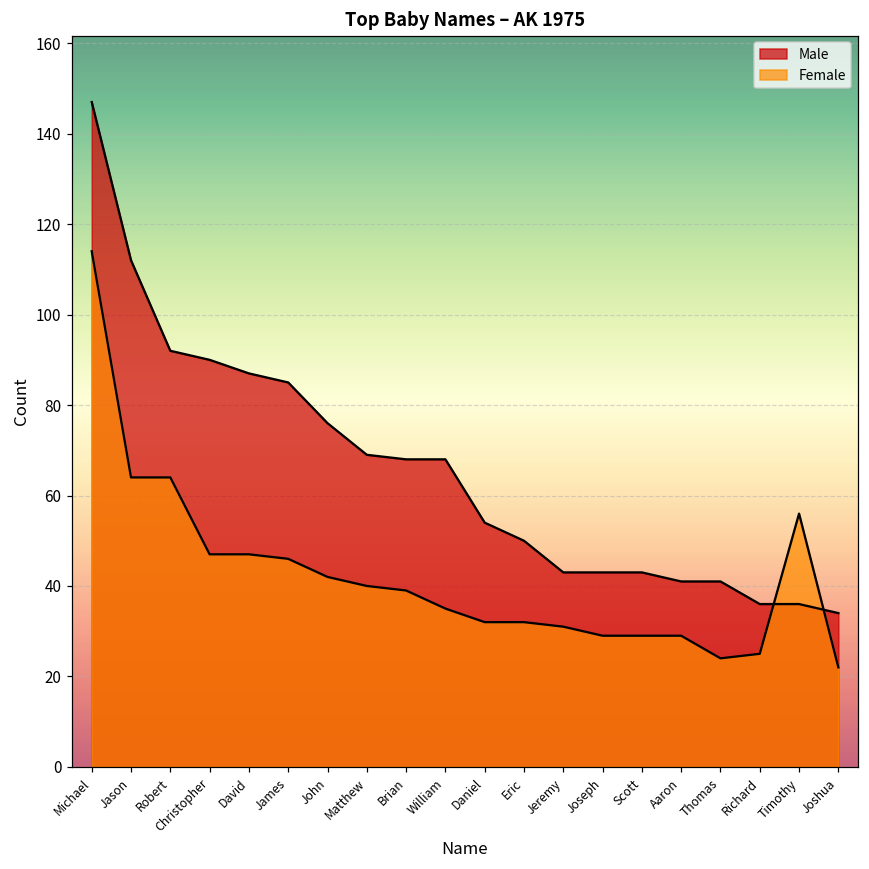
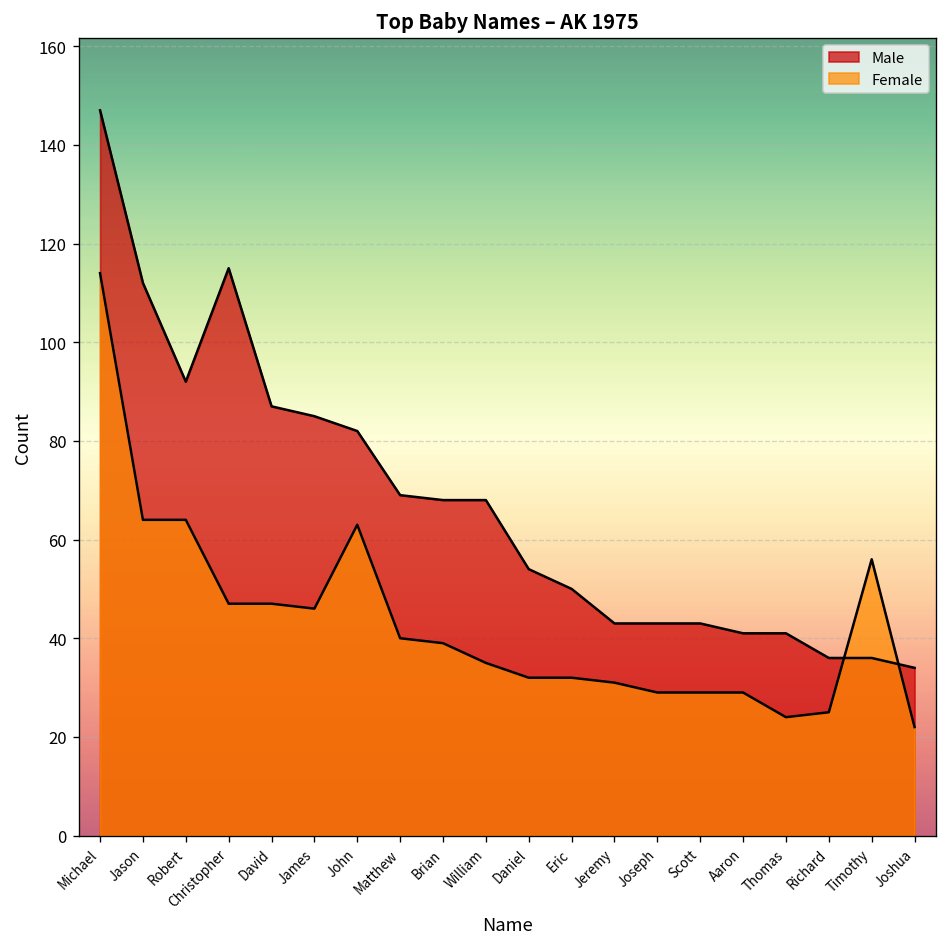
  {
    "Male": {
      "Michael": 147,
      "Jason": 112,
      "Robert": 92,
-     "Christopher": 90,
+     "Christopher": 115,
      "David": 87,
      "James": 85,
-     "John": 76,
+     "John": 82,
      "Matthew": 69,
      "Brian": 68,
      "William": 68,
      "Daniel": 54,
      "Eric": 50,
      "Jeremy": 43,
      "Joseph": 43,
      "Scott": 43,
      "Aaron": 41,
      "Thomas": 41,
      "Richard": 36,
      "Timothy": 36,
      "Joshua": 34
    },
    "Female": {
      "Michael": 114,
      "Jason": 64,
      "Robert": 64,
      "Christopher": 47,
      "David": 47,
      "James": 46,
-     "John": 42,
+     "John": 63,
      "Matthew": 40,
      "Brian": 39,
      "William": 35,
      "Daniel": 32,
      "Eric": 32,
      "Jeremy": 31,
      "Joseph": 29,
      "Scott": 29,
      "Aaron": 29,
      "Thomas": 24,
      "Richard": 25,
      "Timothy": 56,
      "Joshua": 22
    }
  }
